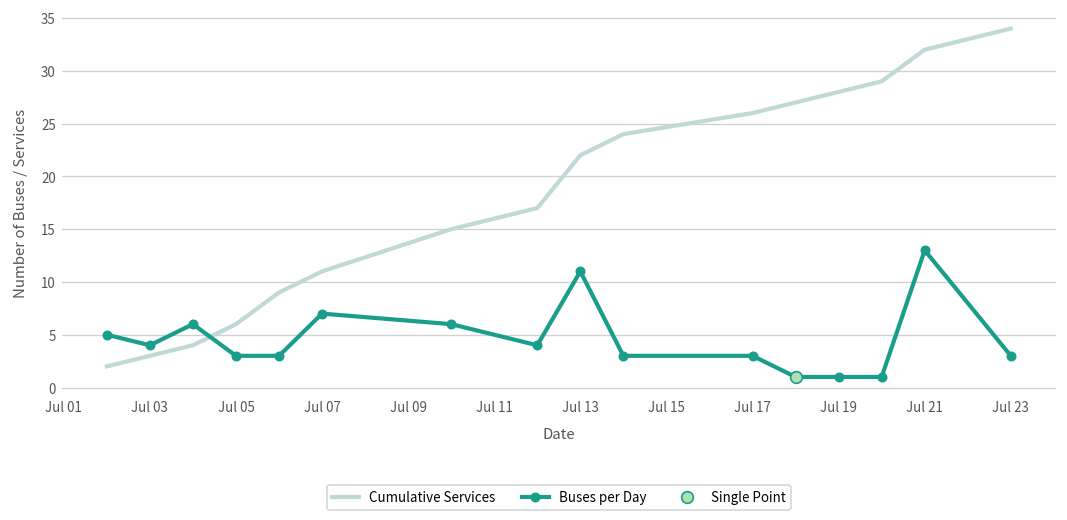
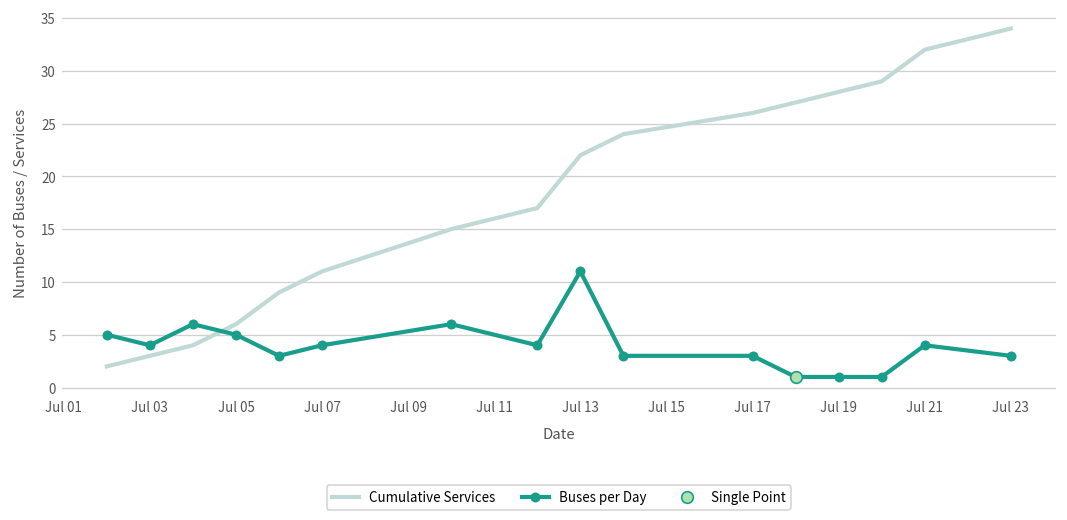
  {
    "Buses per Day": {
      "Jul 03": 4,
-     "Jul 05": 3,
-     "Jul 07": 7,
+     "Jul 05": 5,
+     "Jul 07": 4,
      "Jul 13": 11,
      "Jul 17": 3,
      "Jul 19": 1,
-     "Jul 21": 13,
+     "Jul 21": 4,
      "Jul 23": 3
    }
  }
